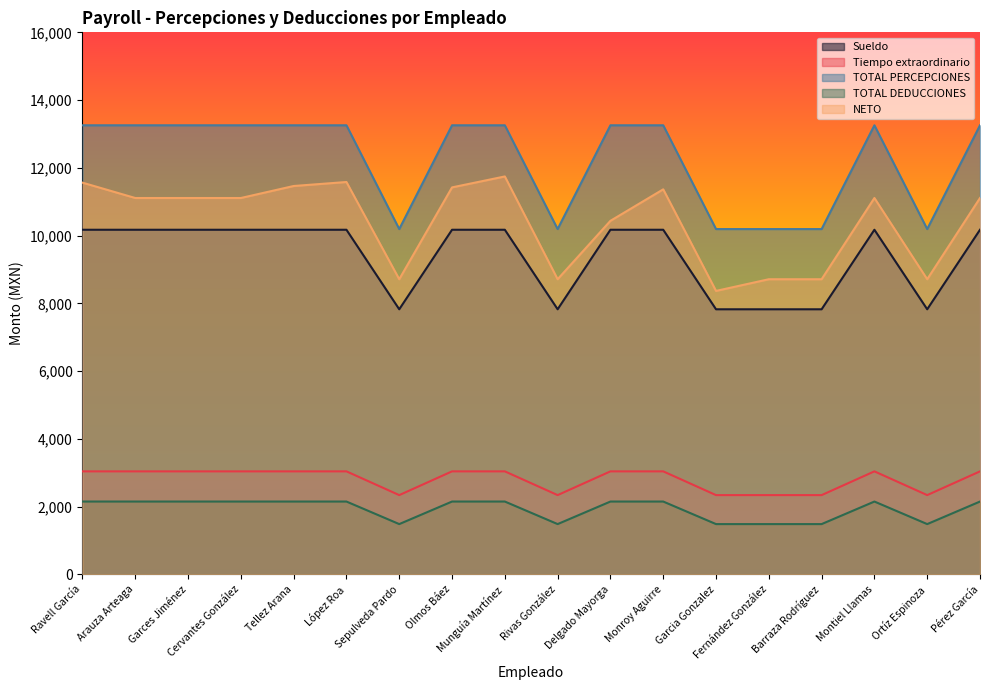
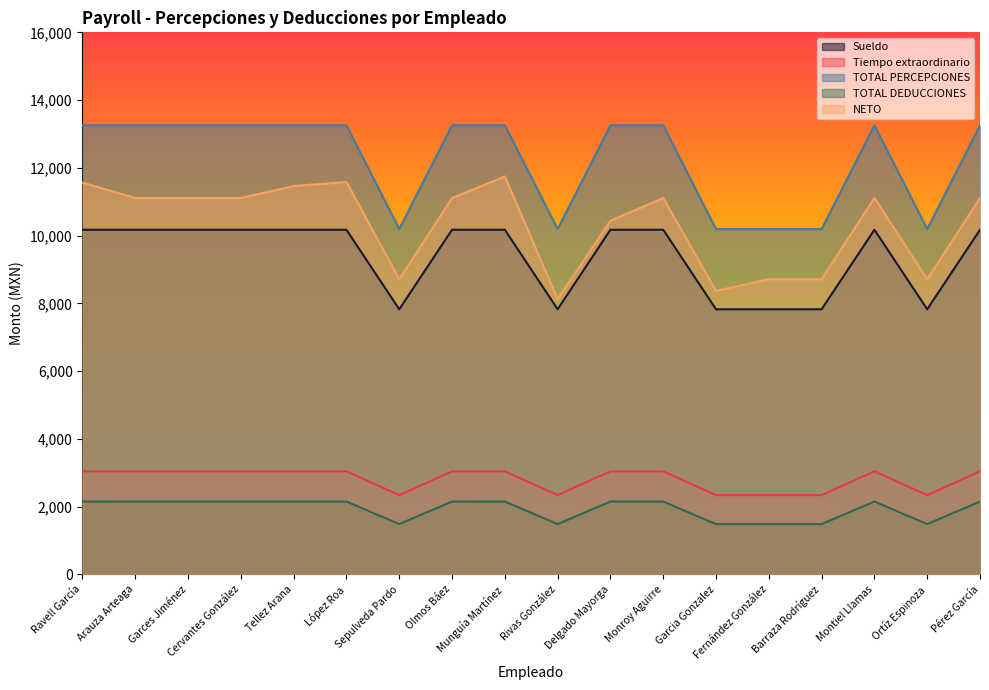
  {
    "Tiempo extraordinario": {
      "Ravell García": "3,000",
      "Arauza Arteaga": "3,000",
      "Garces Jiménez": "3,000",
      "Cervantes González": "3,000",
      "Tellez Arana": "3,000",
      "López Roa": "3,000",
      "Sepulveda Pardo": "2,300",
      "Olmos Báez": "3,000",
      "Munguía Martínez": "3,000",
      "Rivas González": "2,300",
      "Delgado Mayorga": "3,000",
      "Monroy Aguirre": "3,000",
      "Garcia Gonzalez": "2,300",
      "Fernández González": "2,300",
      "Barraza Rodríguez": "2,300",
      "Montiel Llamas": "3,000",
      "Ortíz Espinoza": "2,300",
      "Pérez García": "3,000"
    },
    "TOTAL PERCEPCIONES": {
      "Ravell García": "13,300",
      "Arauza Arteaga": "13,300",
      "Garces Jiménez": "13,300",
      "Cervantes González": "13,300",
      "Tellez Arana": "13,300",
      "López Roa": "13,300",
      "Sepulveda Pardo": "10,200",
      "Olmos Báez": "13,300",
      "Munguía Martínez": "13,300",
      "Rivas González": "10,200",
      "Delgado Mayorga": "13,300",
      "Monroy Aguirre": "13,300",
      "Garcia Gonzalez": "10,200",
      "Fernández González": "10,200",
      "Barraza Rodríguez": "10,200",
      "Montiel Llamas": "13,300",
      "Ortíz Espinoza": "10,200",
      "Pérez García": "13,300"
    },
    "NETO": {
      "Ravell García": "11,600",
      "Arauza Arteaga": "11,100",
      "Garces Jiménez": "11,100",
      "Cervantes González": "11,100",
      "Tellez Arana": "11,500",
      "López Roa": "11,600",
      "Sepulveda Pardo": "8,700",
-     "Olmos Báez": "11,400",
+     "Olmos Báez": "11,100",
      "Munguía Martínez": "11,700",
-     "Rivas González": "8,700",
+     "Rivas González": "8,100",
      "Delgado Mayorga": "10,400",
-     "Monroy Aguirre": "11,400",
+     "Monroy Aguirre": "11,100",
      "Garcia Gonzalez": "8,400",
      "Fernández González": "8,700",
      "Barraza Rodríguez": "8,700",
      "Montiel Llamas": "11,100",
      "Ortíz Espinoza": "8,700",
      "Pérez García": "11,100"
    }
  }
